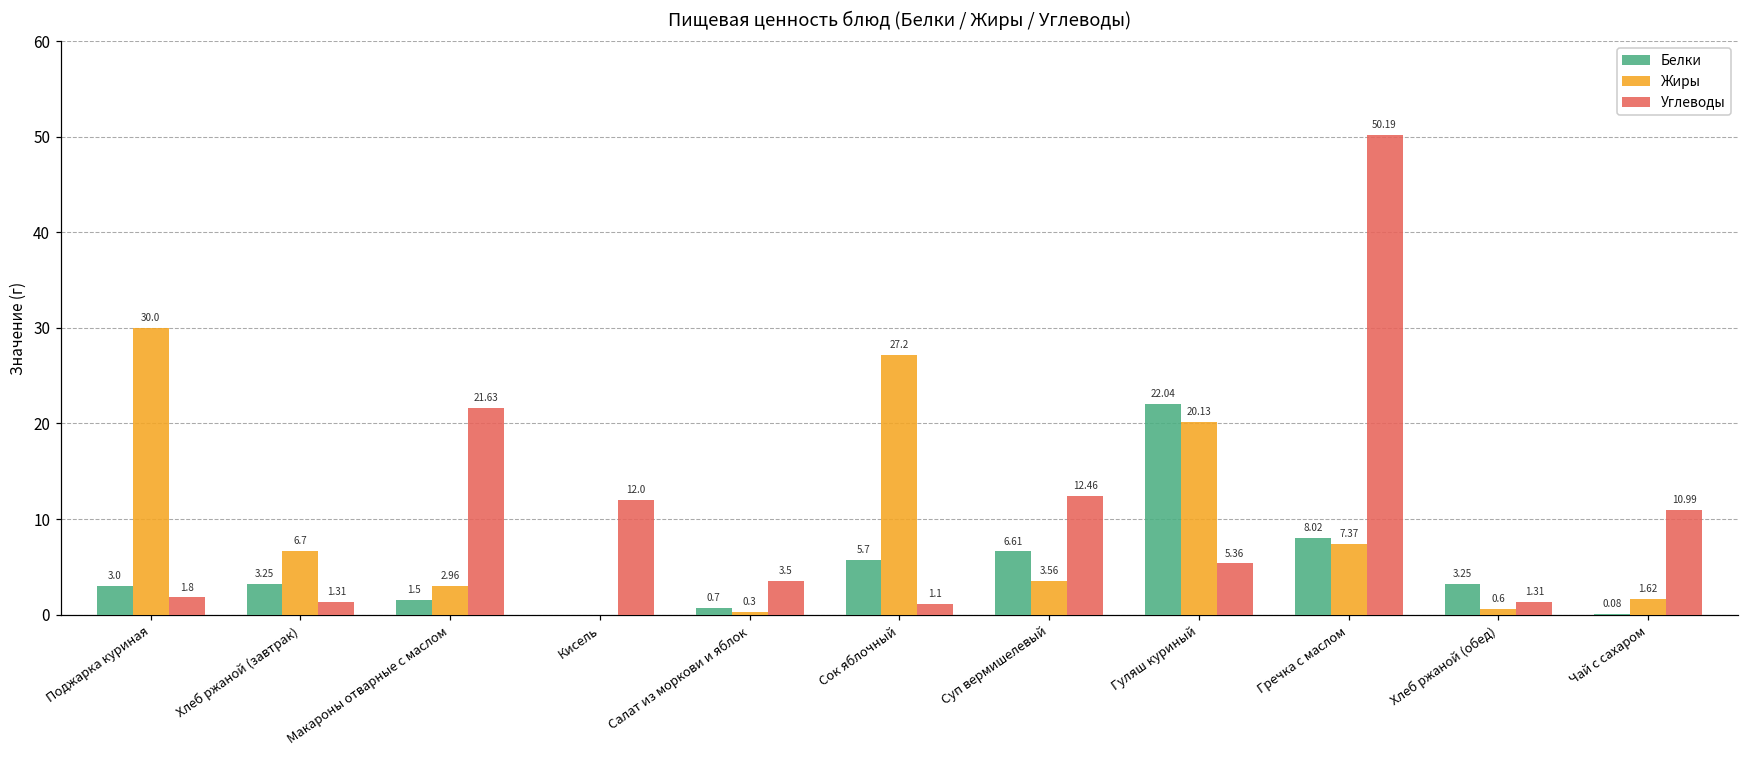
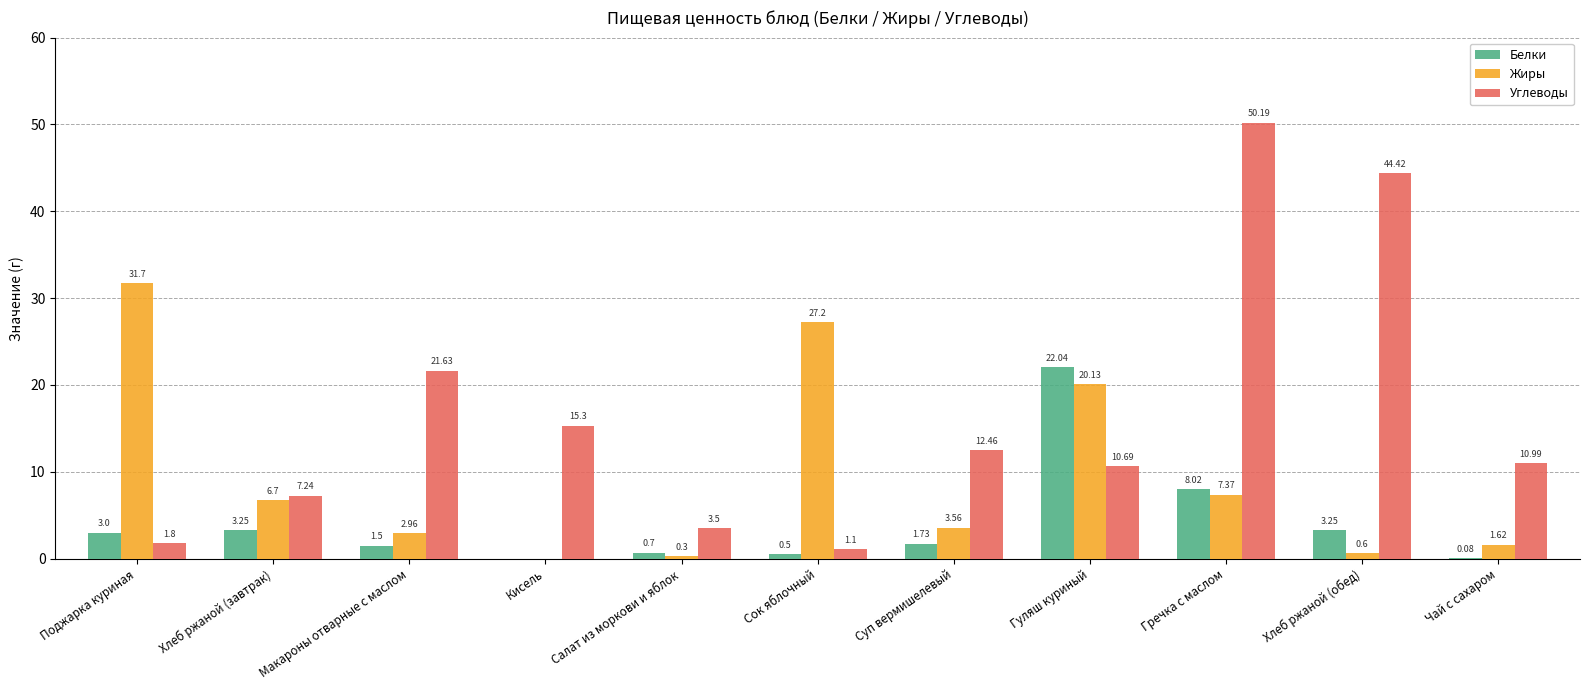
  {
    "Белки": {
      "Поджарка куриная": 3.0,
      "Хлеб ржаной (завтрак)": 3.25,
      "Макароны отварные с маслом": 1.5,
      "Салат из моркови и яблок": 0.7,
-     "Сок яблочный": 5.7,
-     "Суп вермишелевый": 6.61,
+     "Сок яблочный": 0.5,
+     "Суп вермишелевый": 1.73,
      "Гуляш куриный": 22.04,
      "Гречка с маслом": 8.02,
      "Хлеб ржаной (обед)": 3.25,
      "Чай с сахаром": 0.08
    },
    "Жиры": {
-     "Поджарка куриная": 30.0,
+     "Поджарка куриная": 31.7,
      "Хлеб ржаной (завтрак)": 6.7,
      "Макароны отварные с маслом": 2.96,
      "Салат из моркови и яблок": 0.3,
      "Сок яблочный": 27.2,
      "Суп вермишелевый": 3.56,
      "Гуляш куриный": 20.13,
      "Гречка с маслом": 7.37,
      "Хлеб ржаной (обед)": 0.6,
      "Чай с сахаром": 1.62
    },
    "Углеводы": {
      "Поджарка куриная": 1.8,
-     "Хлеб ржаной (завтрак)": 1.31,
+     "Хлеб ржаной (завтрак)": 7.24,
      "Макароны отварные с маслом": 21.63,
-     "Кисель": 12.0,
+     "Кисель": 15.3,
      "Салат из моркови и яблок": 3.5,
      "Сок яблочный": 1.1,
      "Суп вермишелевый": 12.46,
-     "Гуляш куриный": 5.36,
+     "Гуляш куриный": 10.69,
      "Гречка с маслом": 50.19,
-     "Хлеб ржаной (обед)": 1.31,
+     "Хлеб ржаной (обед)": 44.42,
      "Чай с сахаром": 10.99
    }
  }
